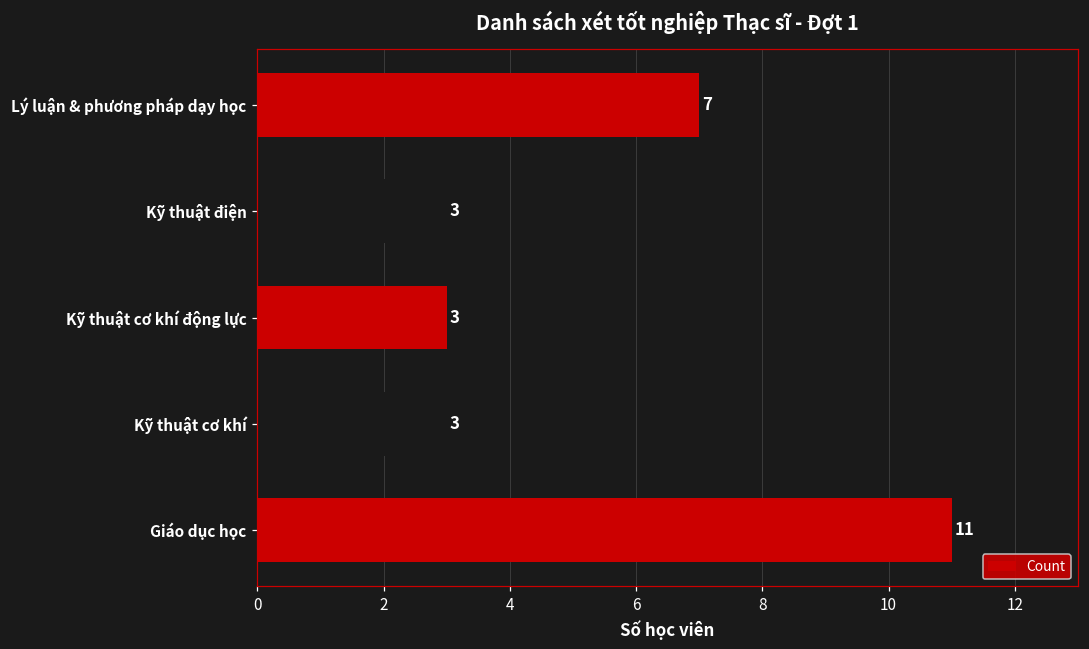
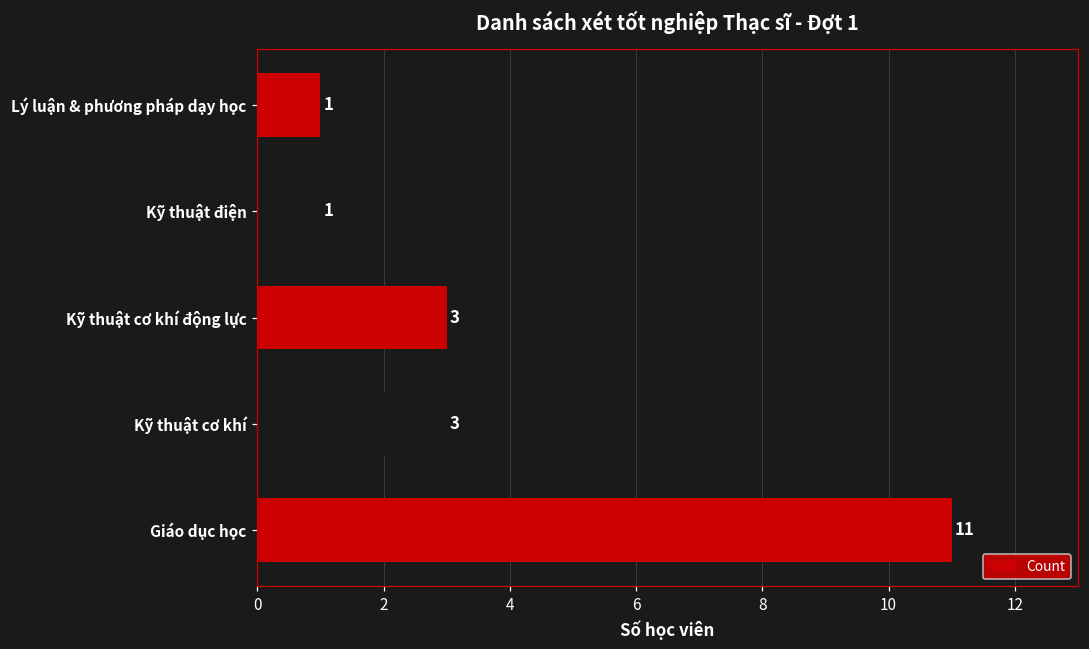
  {
-   "Lý luận & phương pháp dạy học": 7,
-   "Kỹ thuật điện": 3,
+   "Lý luận & phương pháp dạy học": 1,
+   "Kỹ thuật điện": 1,
    "Kỹ thuật cơ khí động lực": 3,
    "Kỹ thuật cơ khí": 3,
    "Giáo dục học": 11
  }
